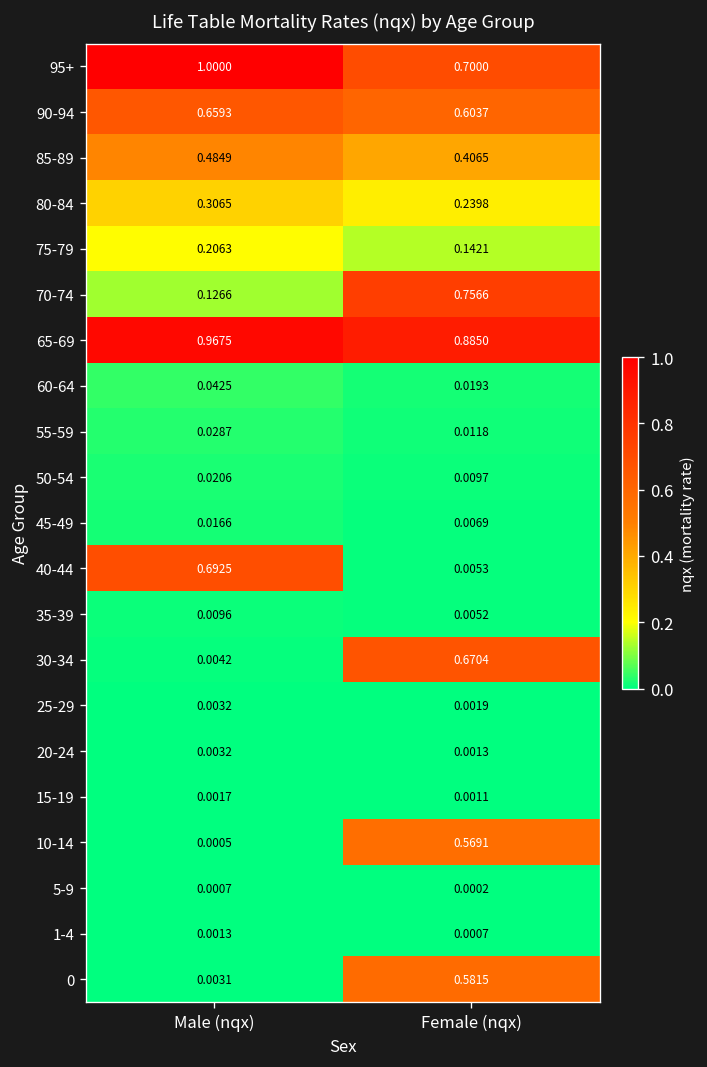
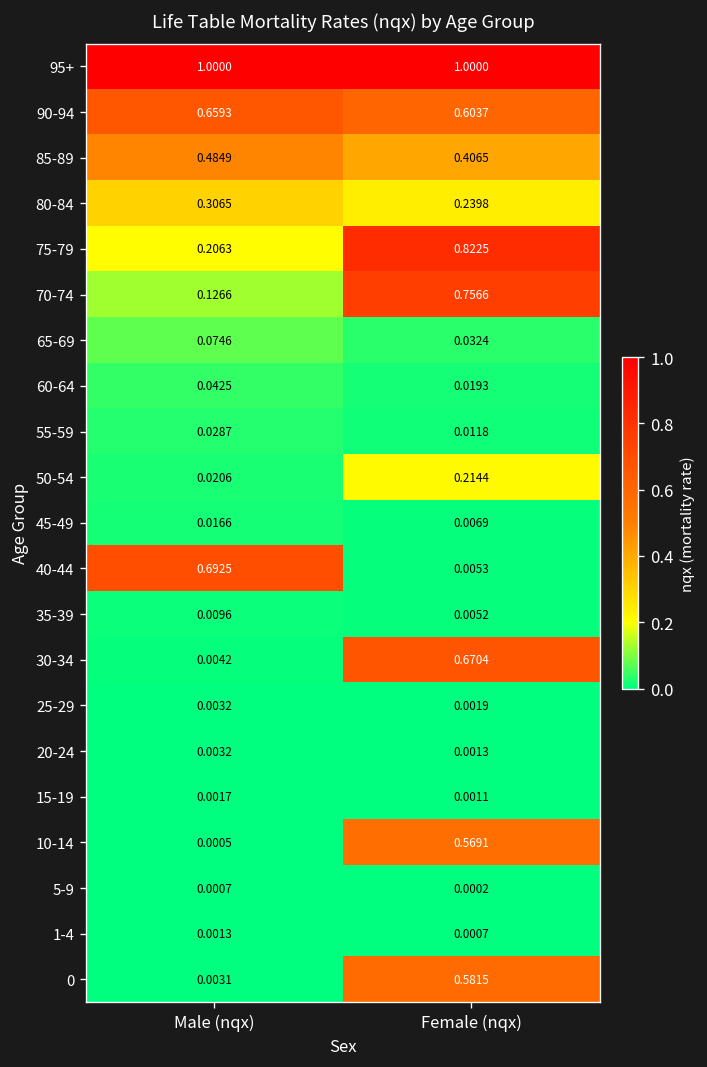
  {
    "95+": {
      "Male (nqx)": 1.0000,
-     "Female (nqx)": 0.7000
+     "Female (nqx)": 1.0000
    },
    "90-94": {
      "Male (nqx)": 0.6593,
      "Female (nqx)": 0.6037
    },
    "85-89": {
      "Male (nqx)": 0.4849,
      "Female (nqx)": 0.4065
    },
    "80-84": {
      "Male (nqx)": 0.3065,
      "Female (nqx)": 0.2398
    },
    "75-79": {
      "Male (nqx)": 0.2063,
-     "Female (nqx)": 0.1421
+     "Female (nqx)": 0.8225
    },
    "70-74": {
      "Male (nqx)": 0.1266,
      "Female (nqx)": 0.7566
    },
    "65-69": {
-     "Male (nqx)": 0.9675,
-     "Female (nqx)": 0.8850
+     "Male (nqx)": 0.0746,
+     "Female (nqx)": 0.0324
    },
    "60-64": {
      "Male (nqx)": 0.0425,
      "Female (nqx)": 0.0193
    },
    "55-59": {
      "Male (nqx)": 0.0287,
      "Female (nqx)": 0.0118
    },
    "50-54": {
      "Male (nqx)": 0.0206,
-     "Female (nqx)": 0.0097
+     "Female (nqx)": 0.2144
    },
    "45-49": {
      "Male (nqx)": 0.0166,
      "Female (nqx)": 0.0069
    },
    "40-44": {
      "Male (nqx)": 0.6925,
      "Female (nqx)": 0.0053
    },
    "35-39": {
      "Male (nqx)": 0.0096,
      "Female (nqx)": 0.0052
    },
    "30-34": {
      "Male (nqx)": 0.0042,
      "Female (nqx)": 0.6704
    },
    "25-29": {
      "Male (nqx)": 0.0032,
      "Female (nqx)": 0.0019
    },
    "20-24": {
      "Male (nqx)": 0.0032,
      "Female (nqx)": 0.0013
    },
    "15-19": {
      "Male (nqx)": 0.0017,
      "Female (nqx)": 0.0011
    },
    "10-14": {
      "Male (nqx)": 0.0005,
      "Female (nqx)": 0.5691
    },
    "5-9": {
      "Male (nqx)": 0.0007,
      "Female (nqx)": 0.0002
    },
    "1-4": {
      "Male (nqx)": 0.0013,
      "Female (nqx)": 0.0007
    },
    "0": {
      "Male (nqx)": 0.0031,
      "Female (nqx)": 0.5815
    }
  }
